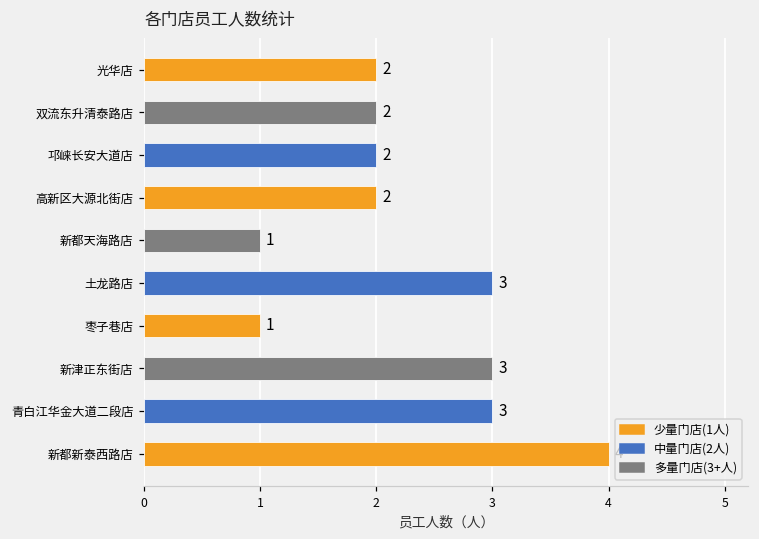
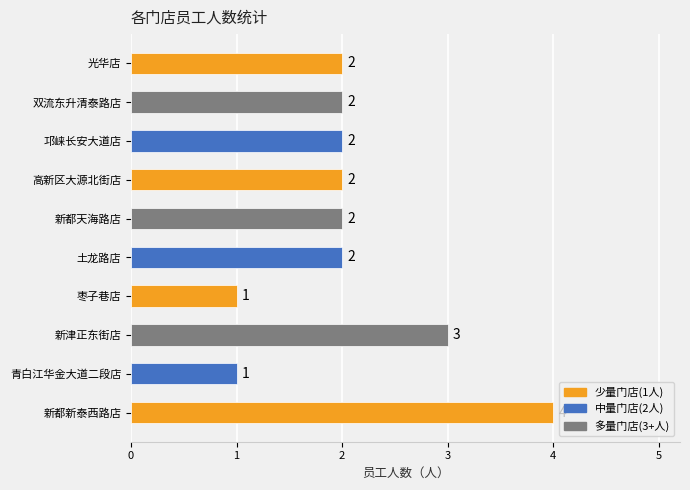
  {
    "光华店": 2,
    "双流东升清泰路店": 2,
    "邛崃长安大道店": 2,
    "高新区大源北街店": 2,
-   "新都天海路店": 1,
-   "土龙路店": 3,
+   "新都天海路店": 2,
+   "土龙路店": 2,
    "枣子巷店": 1,
    "新津正东街店": 3,
-   "青白江华金大道二段店": 3
+   "青白江华金大道二段店": 1
  }
